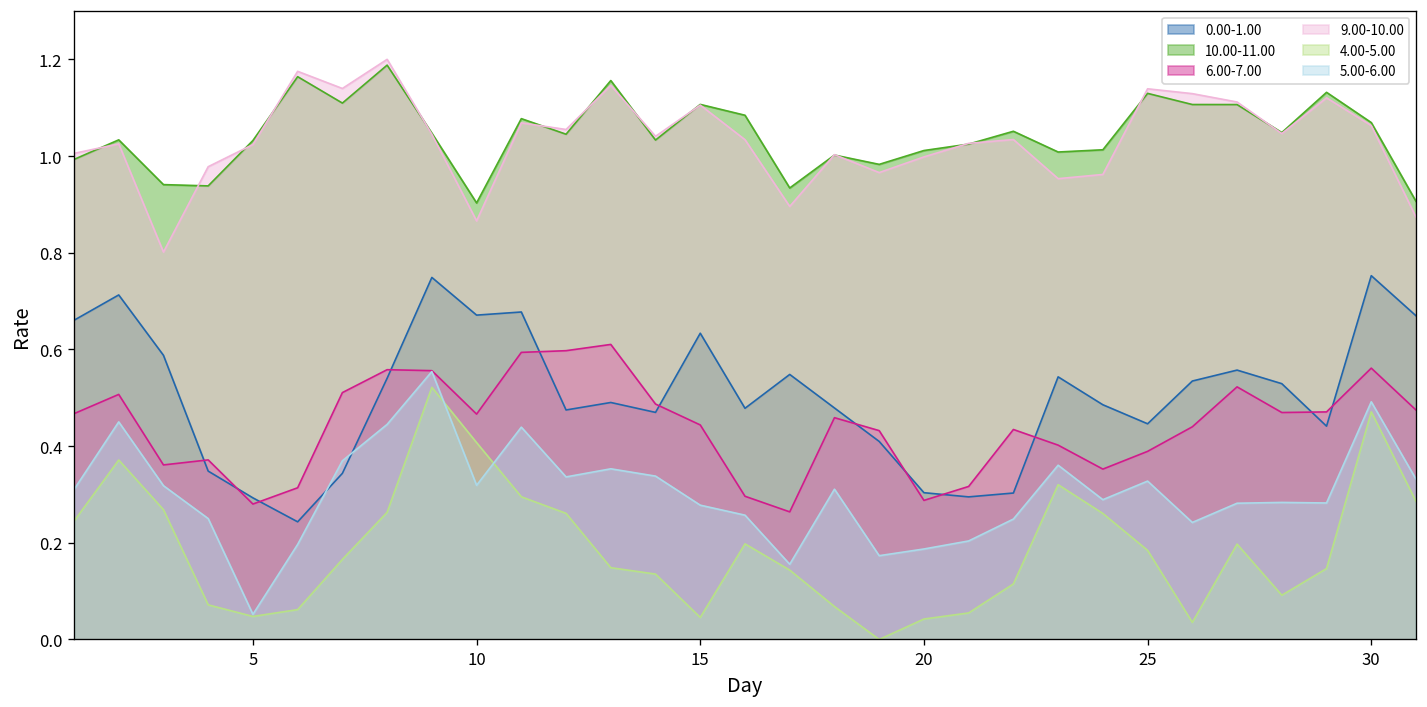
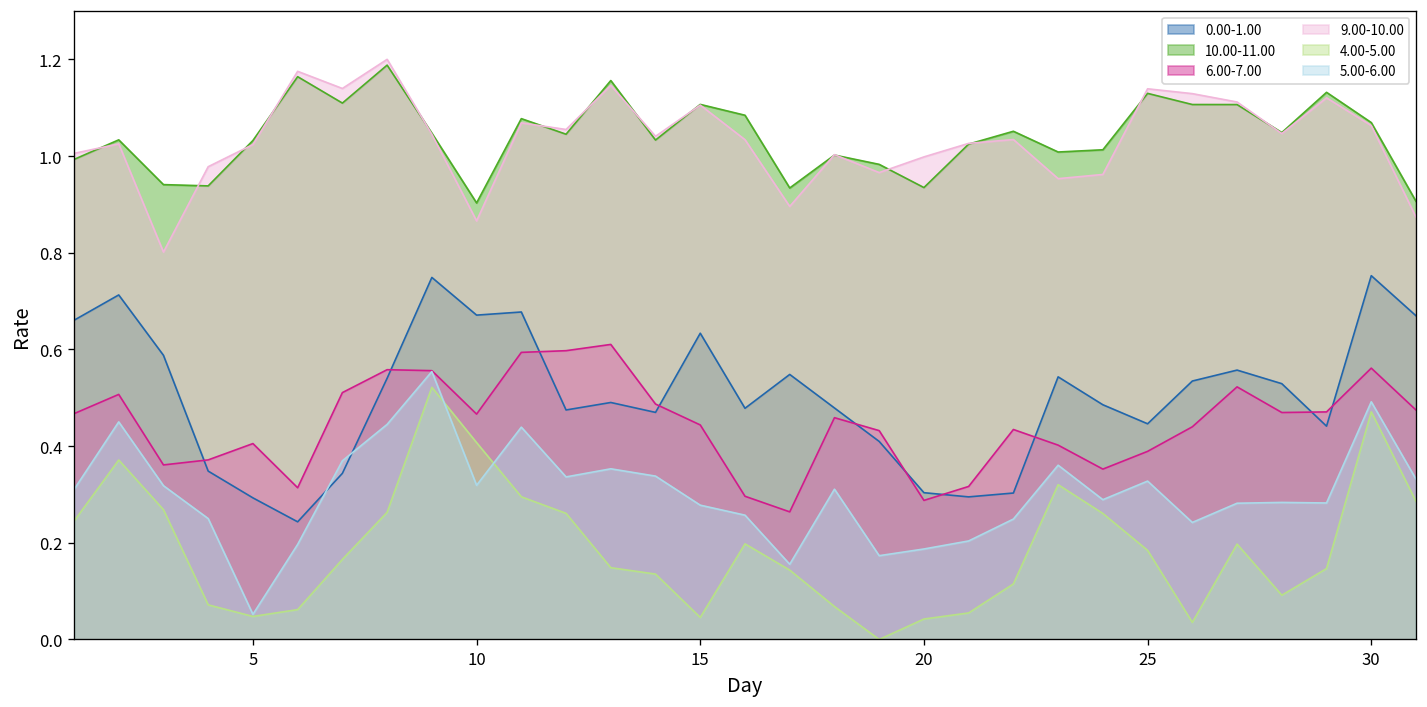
  {
    "0.00-1.00": {
      "5": 0.29,
      "10": 0.67,
      "15": 0.63,
      "20": 0.30,
      "25": 0.45,
      "30": 0.75
    },
    "10.00-11.00": {
      "5": 1.03,
      "10": 0.90,
-     "20": 1.01,
+     "20": 0.93,
      "25": 1.13
    },
    "6.00-7.00": {
-     "5": 0.28,
+     "5": 0.41,
      "10": 0.47,
      "15": 0.44,
      "20": 0.29,
      "25": 0.39,
      "30": 0.56
    },
    "4.00-5.00": {
      "10": 0.41,
      "15": 0.05,
      "20": 0.04,
      "25": 0.18,
      "30": 0.47
    }
  }
